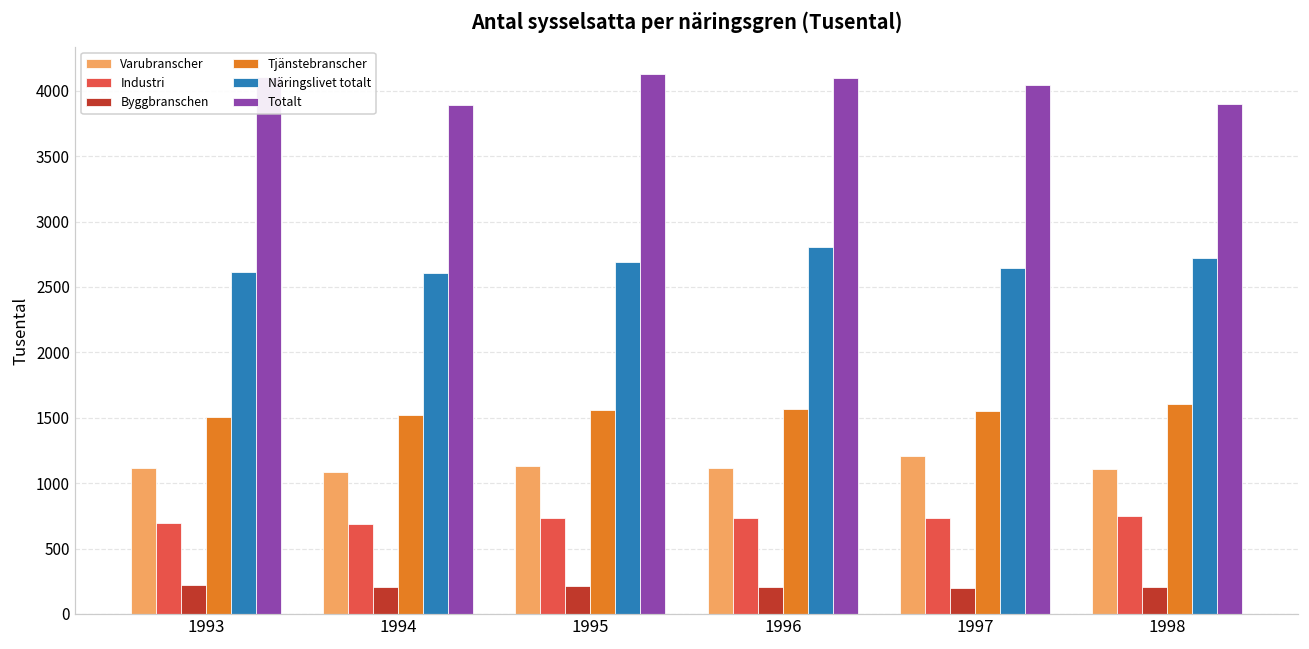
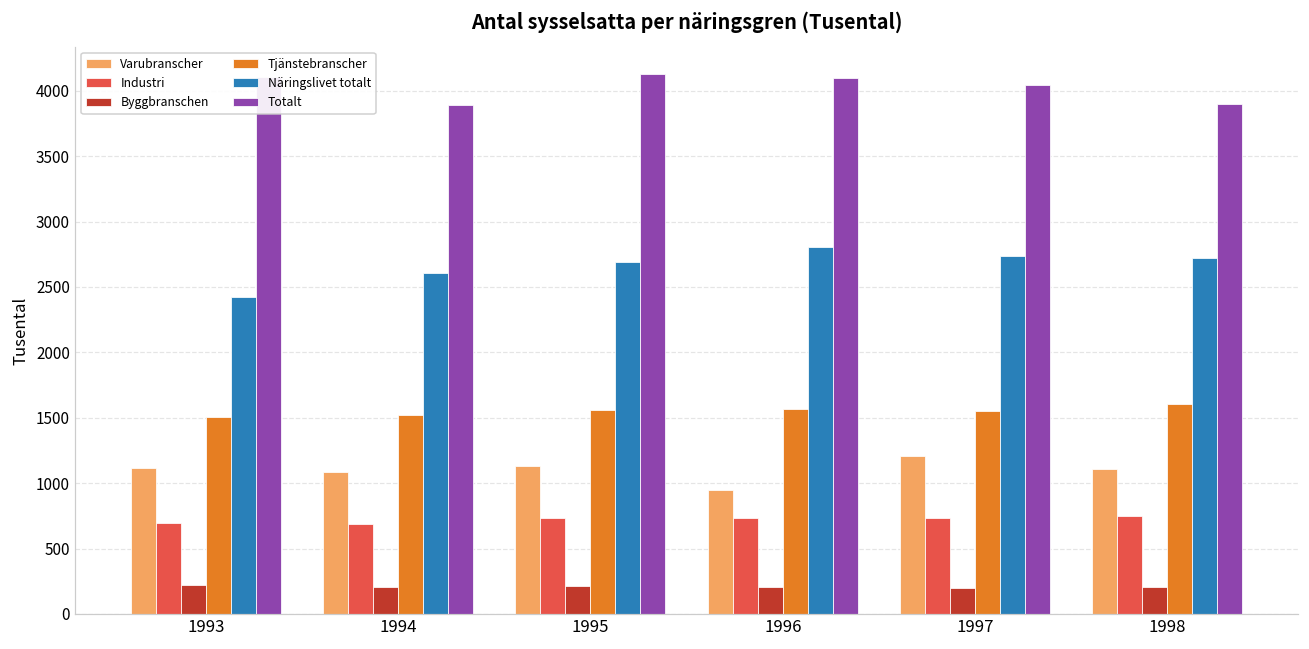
  {
    "Varubranscher": {
      "1993": 1110,
      "1994": 1090,
      "1995": 1130,
-     "1996": 1110,
+     "1996": 950,
      "1997": 1210,
      "1998": 1110
    },
    "Näringslivet totalt": {
-     "1993": 2620,
+     "1993": 2420,
      "1994": 2610,
      "1995": 2690,
      "1996": 2800,
-     "1997": 2650,
+     "1997": 2740,
      "1998": 2720
    },
    "Totalt": {
      "1994": 3890,
      "1995": 4130,
      "1996": 4100,
      "1997": 4040,
      "1998": 3900
    }
  }
